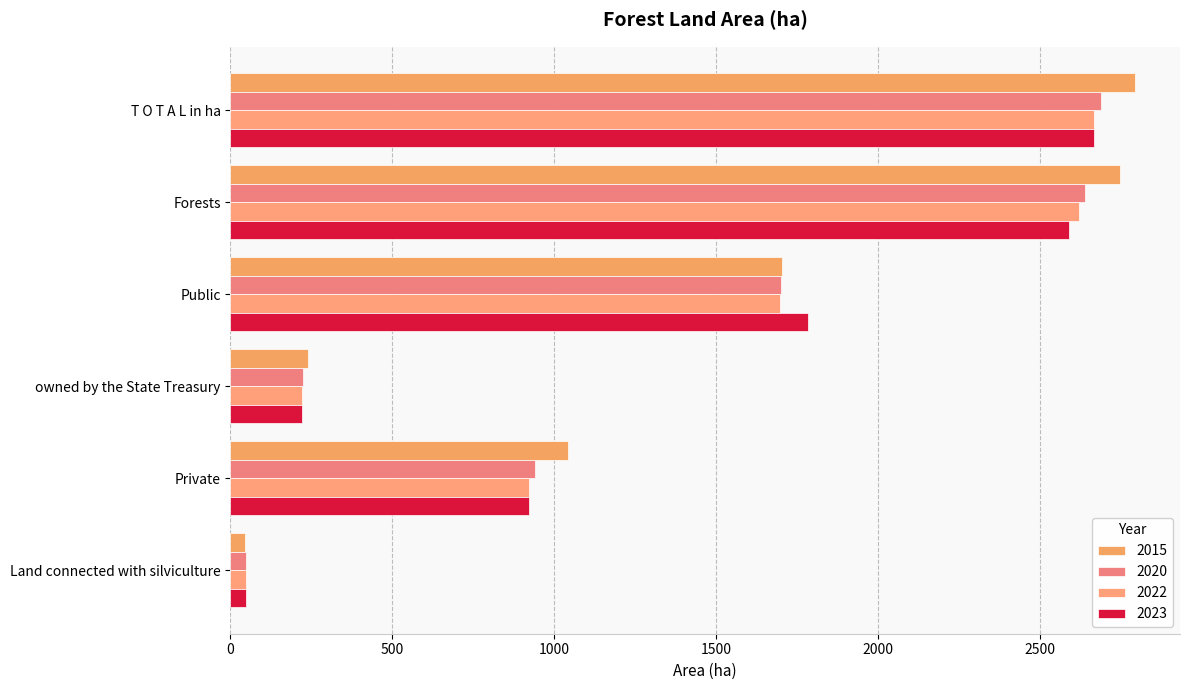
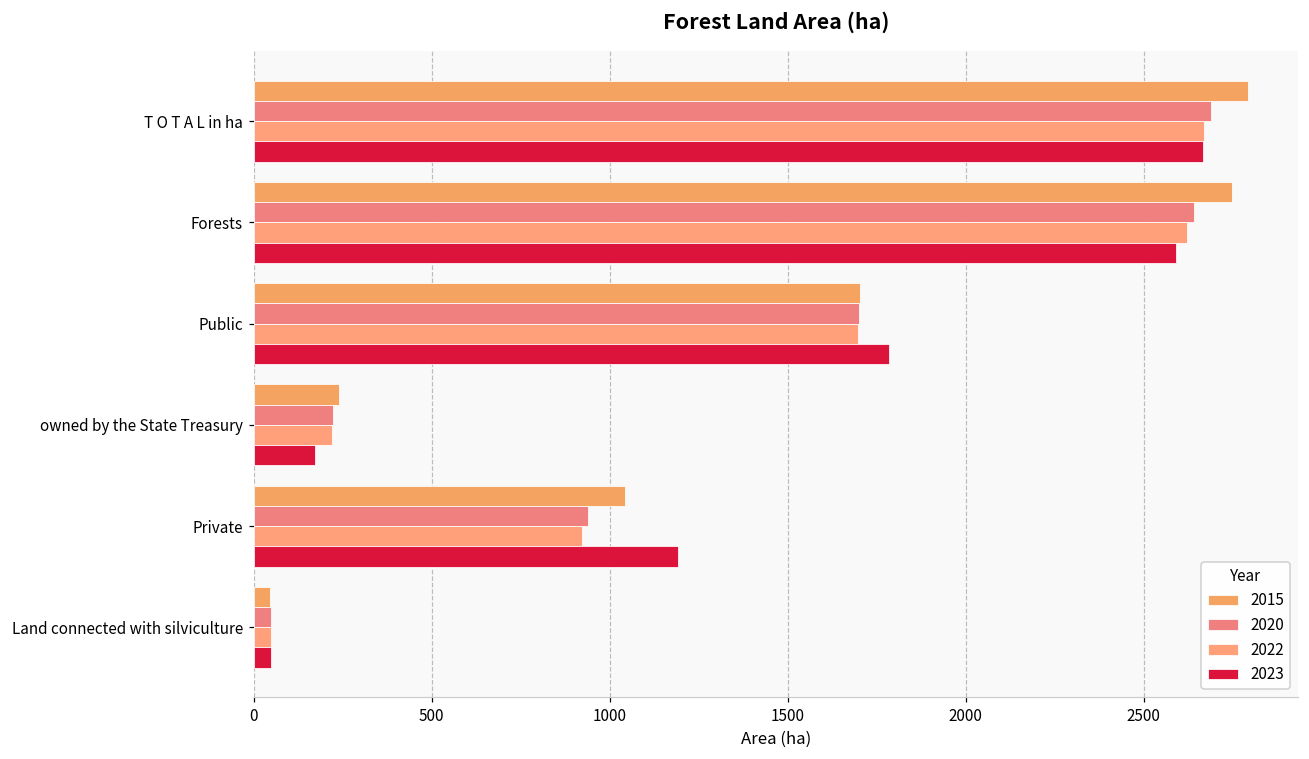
  {
    "2023": {
      "T O T A L in ha": 2670,
      "Forests": 2590,
      "Public": 1780,
-     "owned by the State Treasury": 220,
-     "Private": 920,
+     "owned by the State Treasury": 170,
+     "Private": 1190,
      "Land connected with silviculture": 50
    }
  }
